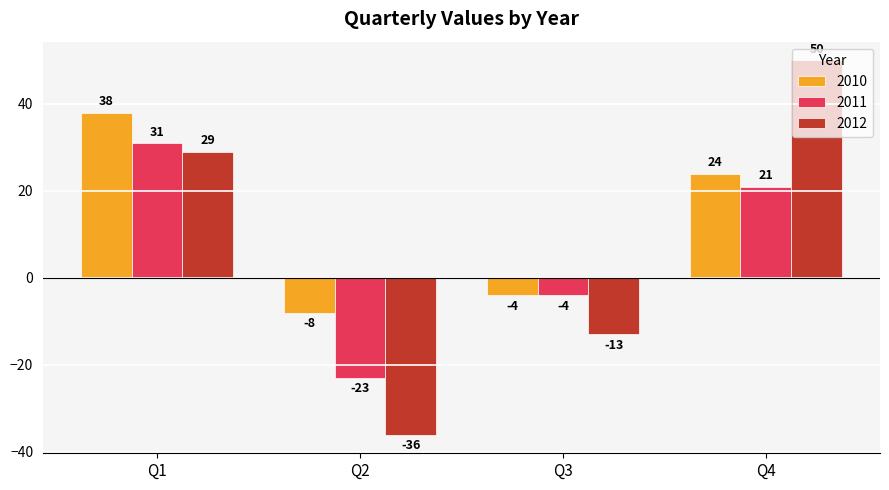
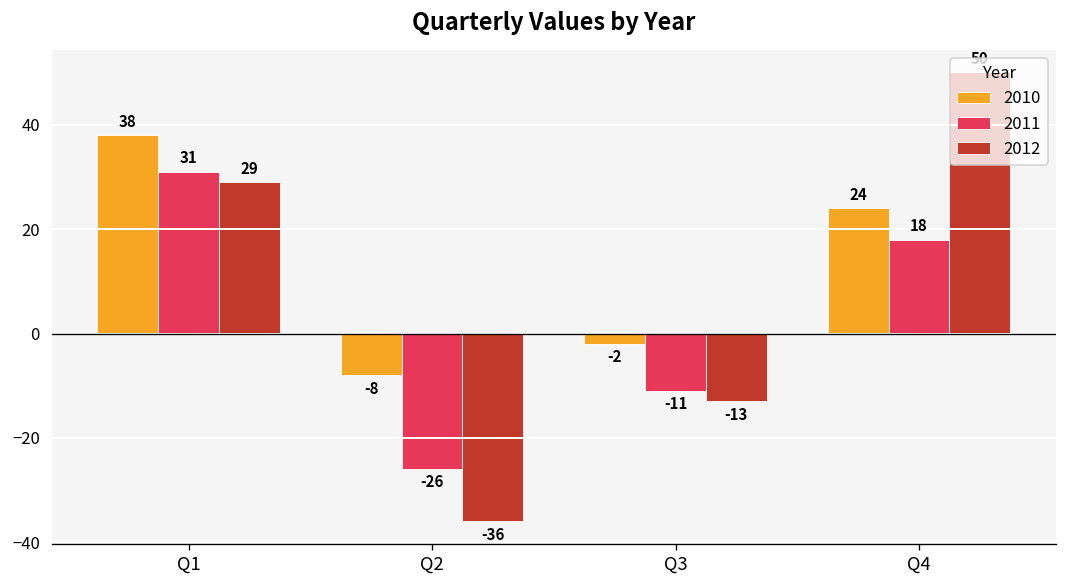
  {
    "2010": {
      "Q1": 38,
      "Q2": -8,
-     "Q3": -4,
+     "Q3": -2,
      "Q4": 24
    },
    "2011": {
      "Q1": 31,
-     "Q2": -23,
-     "Q3": -4,
-     "Q4": 21
+     "Q2": -26,
+     "Q3": -11,
+     "Q4": 18
    },
    "2012": {
      "Q1": 29,
      "Q2": -36,
      "Q3": -13
    }
  }
